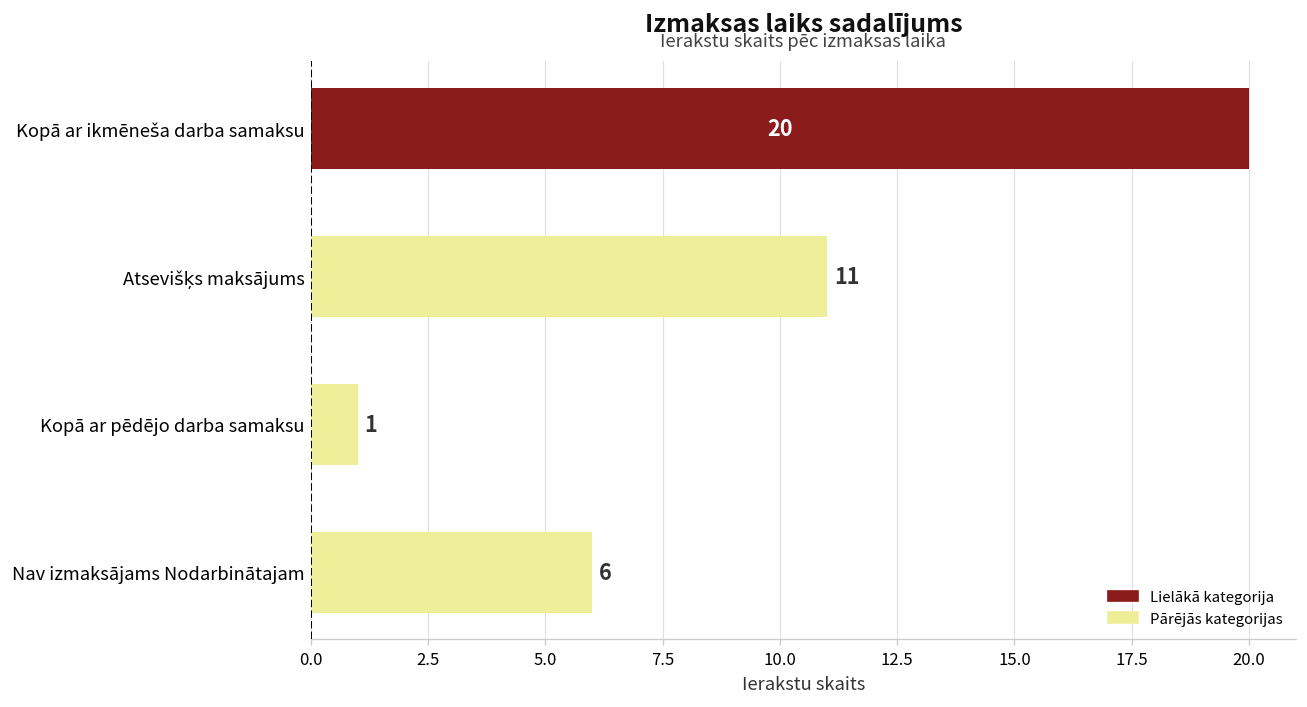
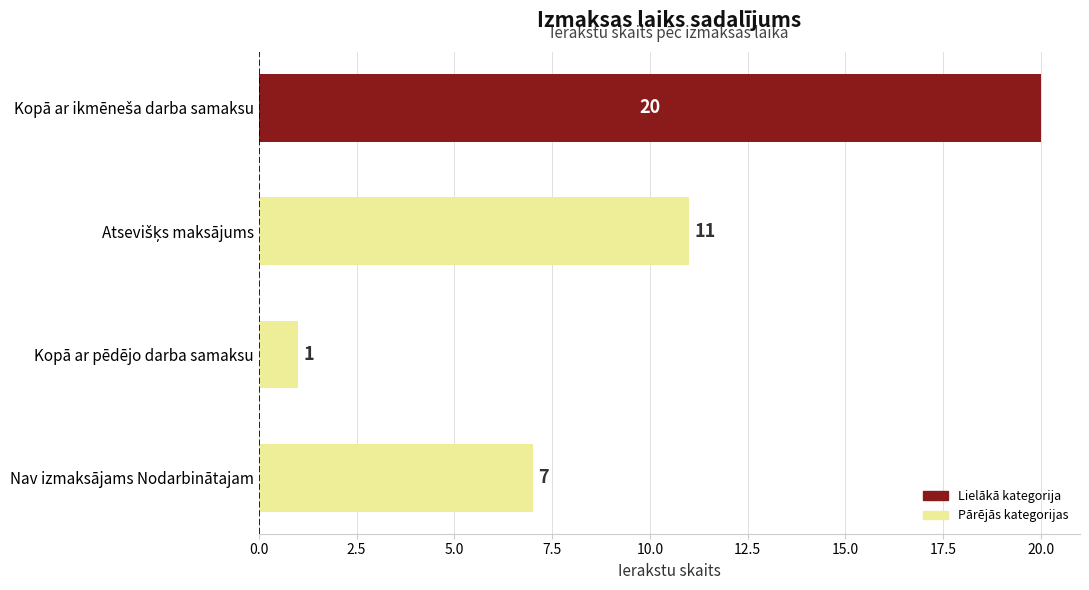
  {
    "Kopā ar ikmēneša darba samaksu": 20,
    "Atsevišķs maksājums": 11,
    "Kopā ar pēdējo darba samaksu": 1,
-   "Nav izmaksājams Nodarbinātajam": 6
+   "Nav izmaksājams Nodarbinātajam": 7
  }
